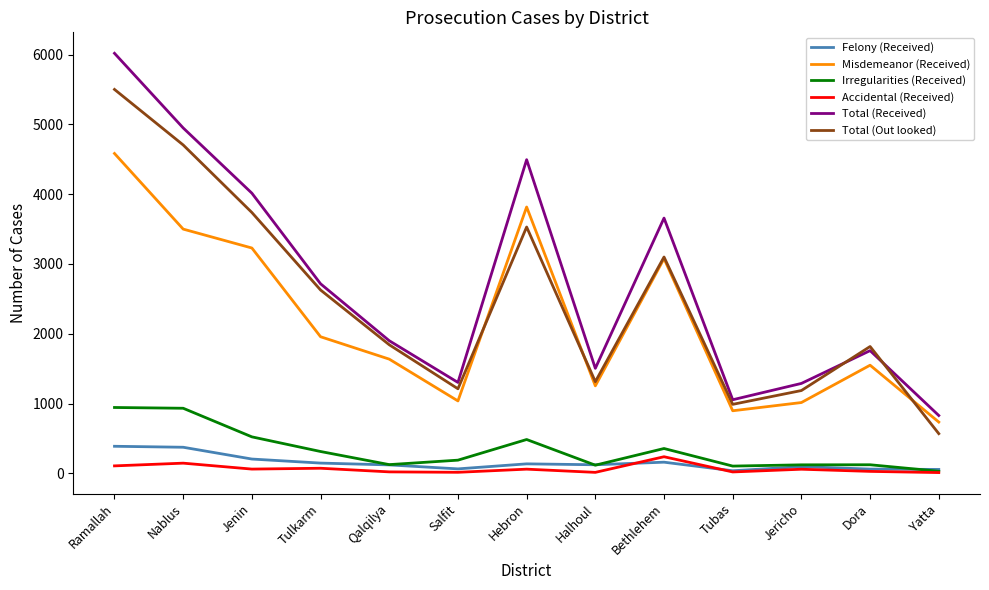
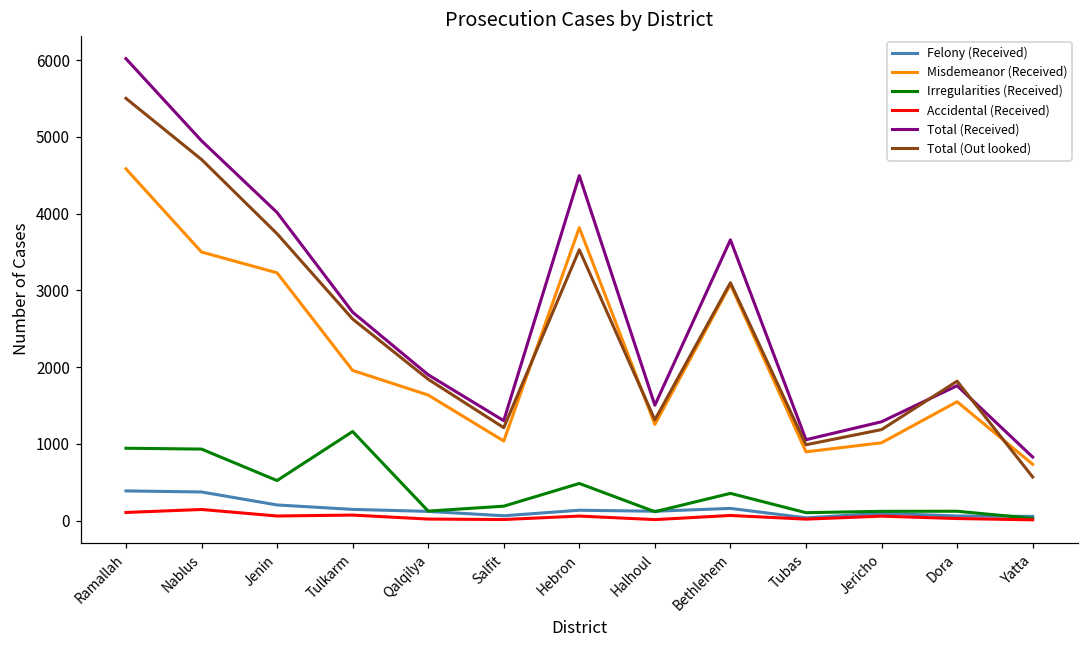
  {
    "Felony (Received)": {
      "Ramallah": 400,
      "Nablus": 400,
      "Jenin": 200,
      "Tulkarm": 100,
      "Salfit": 100,
      "Hebron": 100,
      "Bethlehem": 200
    },
    "Misdemeanor (Received)": {
      "Ramallah": 4600,
      "Nablus": 3500,
      "Jenin": 3200,
      "Tulkarm": 2000,
      "Qalqilya": 1600,
      "Salfit": 1000,
      "Hebron": 3800,
      "Halhoul": 1300,
      "Tubas": 900,
      "Jericho": 1000,
      "Dora": 1500,
      "Yatta": 700
    },
    "Irregularities (Received)": {
      "Ramallah": 900,
      "Nablus": 900,
      "Jenin": 500,
-     "Tulkarm": 300,
+     "Tulkarm": 1200,
      "Salfit": 200,
      "Hebron": 500,
      "Bethlehem": 400,
      "Tubas": 100,
      "Dora": 100
    },
    "Accidental (Received)": {
      "Ramallah": 100,
      "Nablus": 100,
      "Jenin": 100,
      "Tulkarm": 100,
      "Qalqilya": 0,
      "Salfit": 0,
      "Hebron": 100,
      "Halhoul": 0,
-     "Bethlehem": 200,
+     "Bethlehem": 100,
      "Jericho": 100
    },
    "Total (Received)": {
      "Ramallah": 6000,
      "Nablus": 5000,
      "Jenin": 4000,
      "Tulkarm": 2700,
      "Qalqilya": 1900,
      "Salfit": 1300,
      "Hebron": 4500,
      "Halhoul": 1500,
      "Bethlehem": 3700,
      "Tubas": 1100,
      "Jericho": 1300,
      "Dora": 1800,
      "Yatta": 800
    },
    "Total (Out looked)": {
      "Ramallah": 5500,
      "Nablus": 4700,
      "Jenin": 3700,
      "Tulkarm": 2600,
      "Qalqilya": 1800,
      "Salfit": 1200,
      "Hebron": 3500,
      "Halhoul": 1300,
      "Tubas": 1000,
      "Jericho": 1200,
      "Dora": 1800,
      "Yatta": 600
    }
  }
